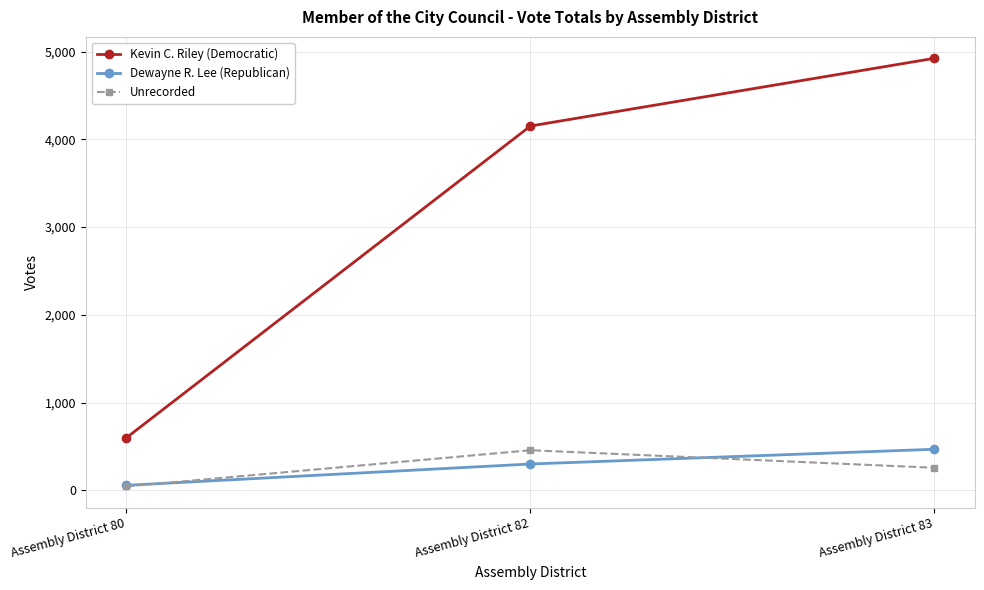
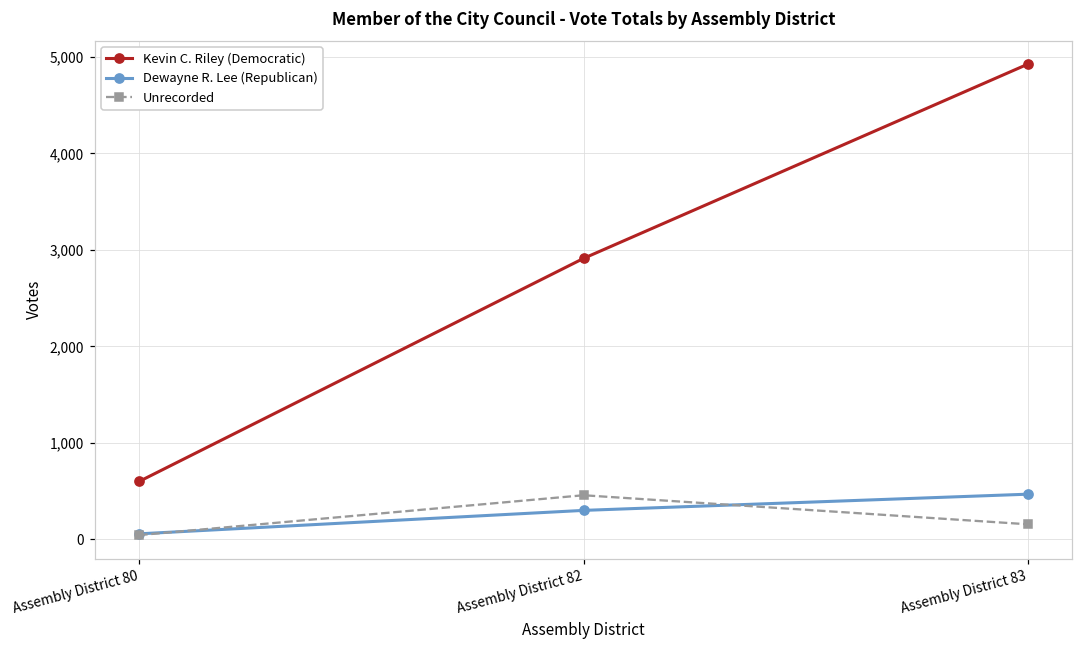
  {
    "Kevin C. Riley (Democratic)": {
      "Assembly District 80": "600",
-     "Assembly District 82": "4,200",
+     "Assembly District 82": "2,900",
      "Assembly District 83": "4,900"
    },
    "Dewayne R. Lee (Republican)": {
      "Assembly District 82": "300",
      "Assembly District 83": "500"
    },
    "Unrecorded": {
      "Assembly District 82": "500",
-     "Assembly District 83": "300"
+     "Assembly District 83": "200"
    }
  }
